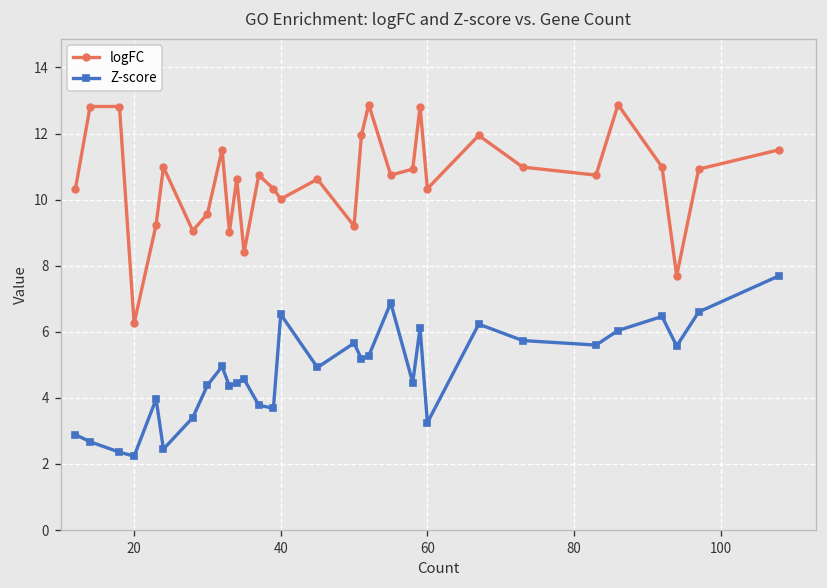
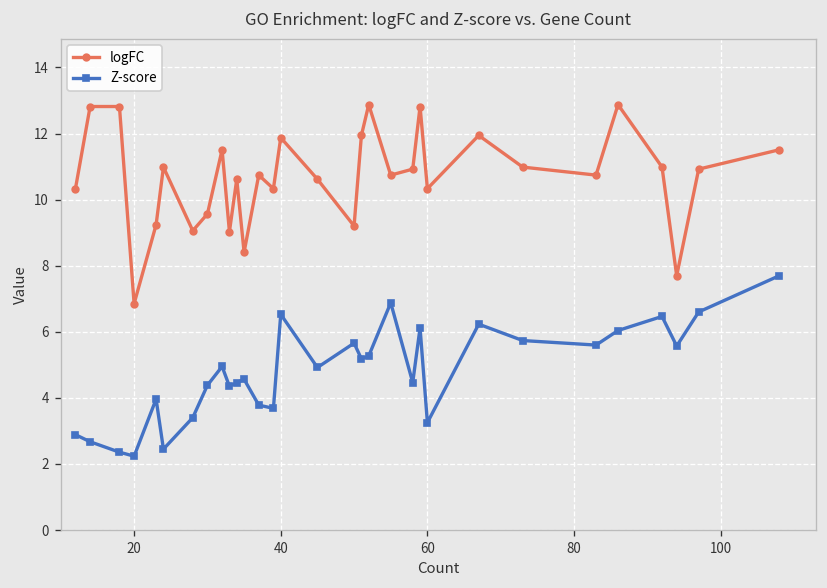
  {
    "logFC": {
-     "20": 6.3,
-     "40": 10.0,
+     "20": 6.8,
+     "40": 11.9,
      "60": 10.3
    },
    "Z-score": {
      "20": 2.2,
      "40": 6.5,
      "60": 3.3
    }
  }
